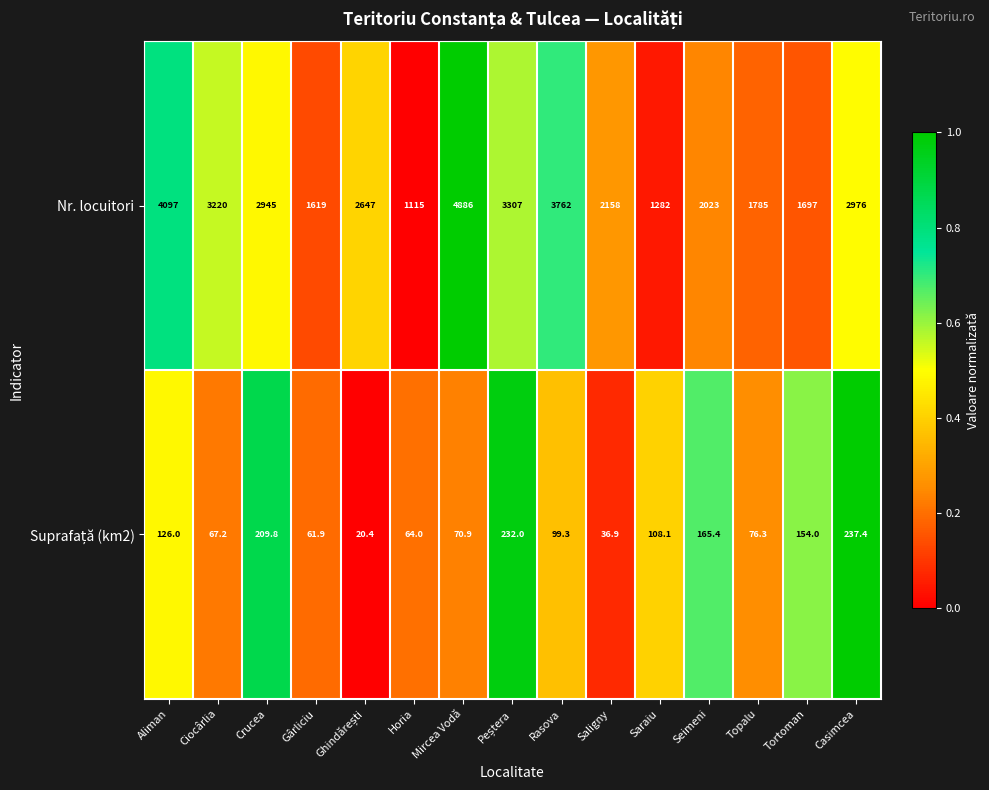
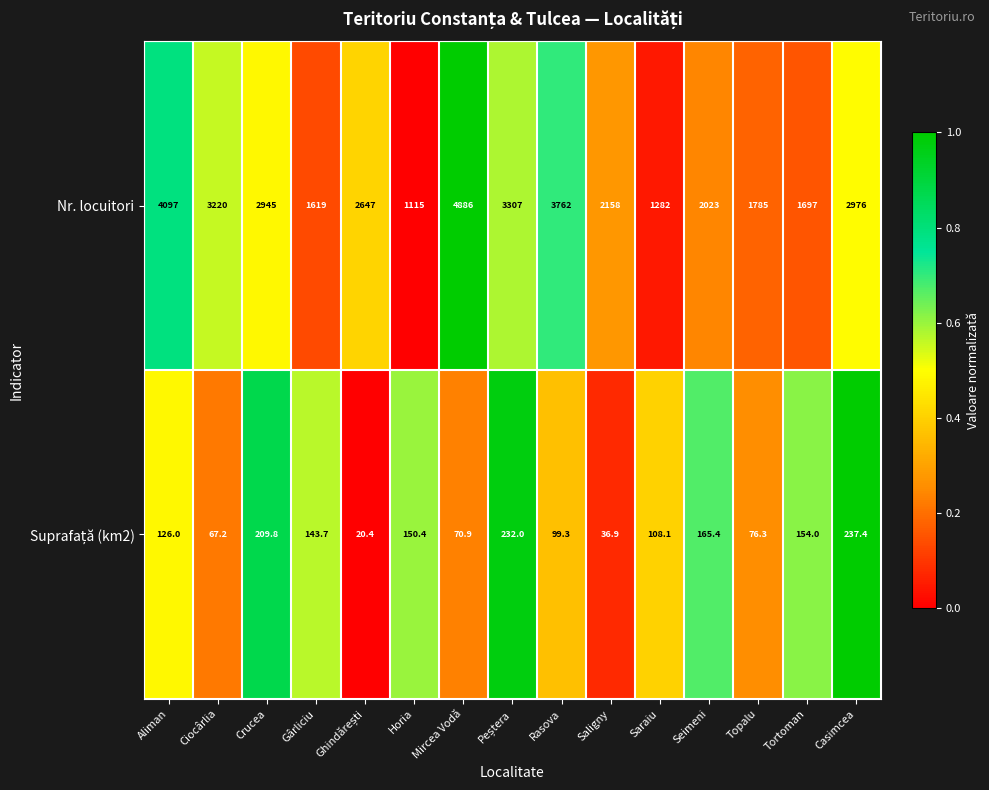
  {
    "Nr. locuitori": {
      "Aliman": 4097,
      "Ciocârlia": 3220,
      "Crucea": 2945,
      "Gârliciu": 1619,
      "Ghindărești": 2647,
      "Horia": 1115,
      "Mircea Vodă": 4886,
      "Peștera": 3307,
      "Rasova": 3762,
      "Saligny": 2158,
      "Saraiu": 1282,
      "Seimeni": 2023,
      "Topalu": 1785,
      "Tortoman": 1697,
      "Casimcea": 2976
    },
    "Suprafață (km2)": {
      "Aliman": 126.0,
      "Ciocârlia": 67.2,
      "Crucea": 209.8,
-     "Gârliciu": 61.9,
+     "Gârliciu": 143.7,
      "Ghindărești": 20.4,
-     "Horia": 64.0,
+     "Horia": 150.4,
      "Mircea Vodă": 70.9,
      "Peștera": 232.0,
      "Rasova": 99.3,
      "Saligny": 36.9,
      "Saraiu": 108.1,
      "Seimeni": 165.4,
      "Topalu": 76.3,
      "Tortoman": 154.0,
      "Casimcea": 237.4
    }
  }
